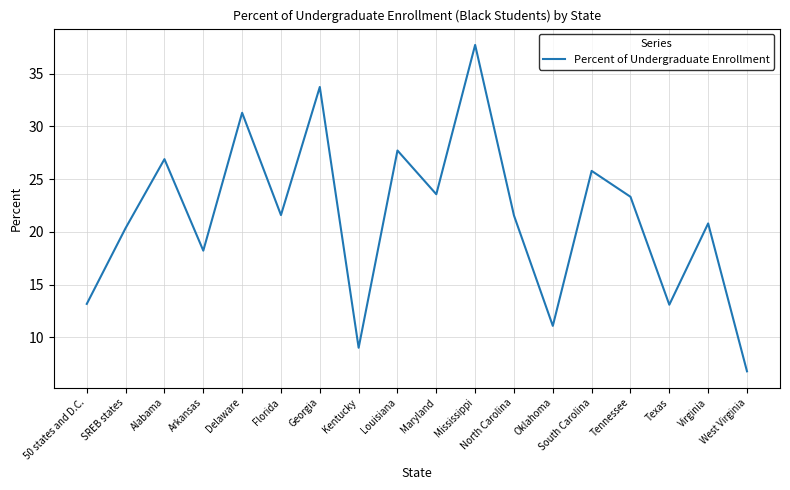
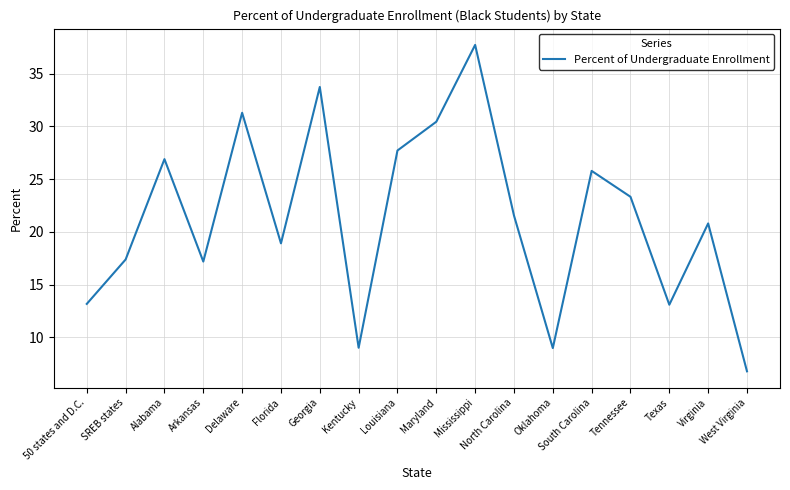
  {
    "50 states and D.C.": 13.2,
-   "SREB states": 20.4,
+   "SREB states": 17.4,
    "Alabama": 26.9,
-   "Arkansas": 18.2,
+   "Arkansas": 17.2,
    "Delaware": 31.3,
-   "Florida": 21.6,
+   "Florida": 18.9,
    "Georgia": 33.7,
    "Kentucky": 9.0,
    "Louisiana": 27.7,
-   "Maryland": 23.6,
+   "Maryland": 30.4,
    "Mississippi": 37.7,
    "North Carolina": 21.5,
-   "Oklahoma": 11.1,
+   "Oklahoma": 9.0,
    "South Carolina": 25.8,
    "Tennessee": 23.3,
    "Texas": 13.1,
    "Virginia": 20.8,
    "West Virginia": 6.8
  }
